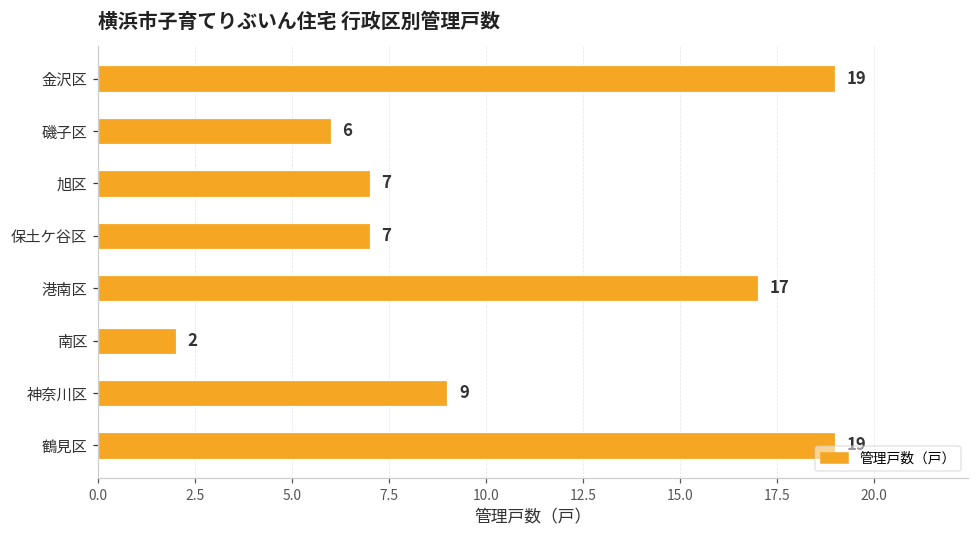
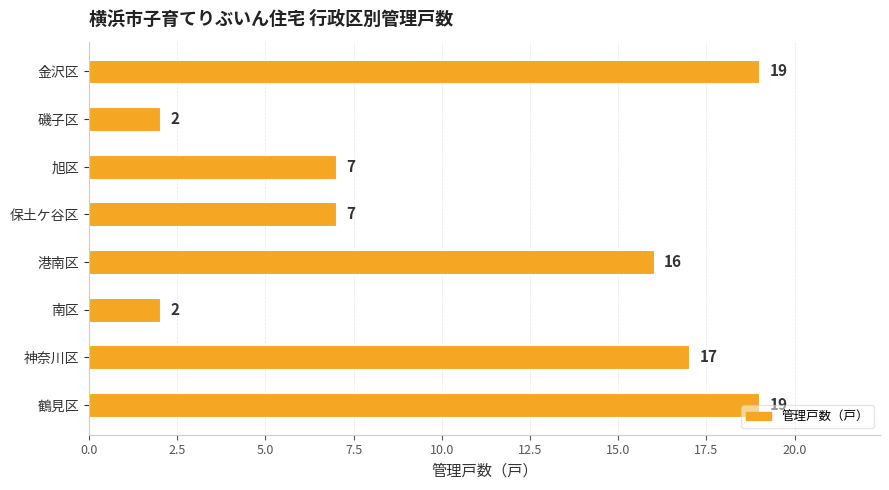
  {
    "金沢区": 19,
-   "磯子区": 6,
+   "磯子区": 2,
    "旭区": 7,
    "保土ケ谷区": 7,
-   "港南区": 17,
+   "港南区": 16,
    "南区": 2,
-   "神奈川区": 9
+   "神奈川区": 17
  }
